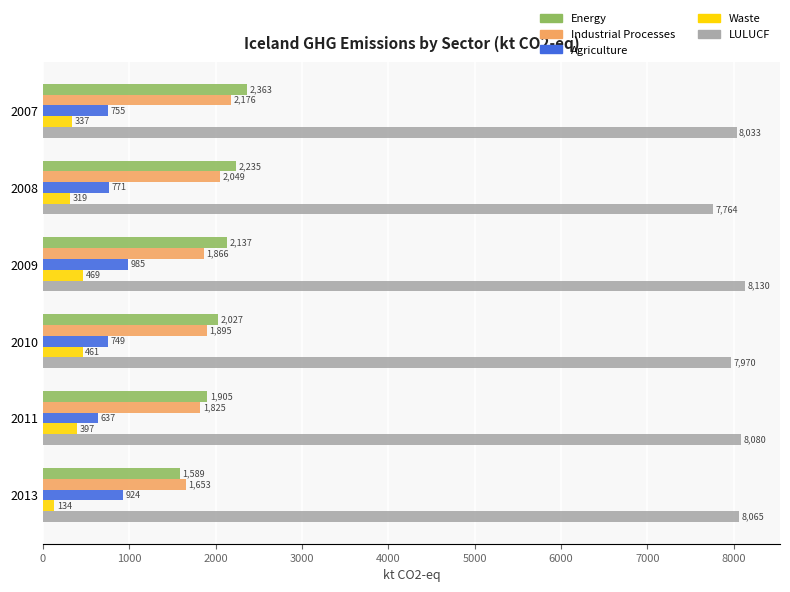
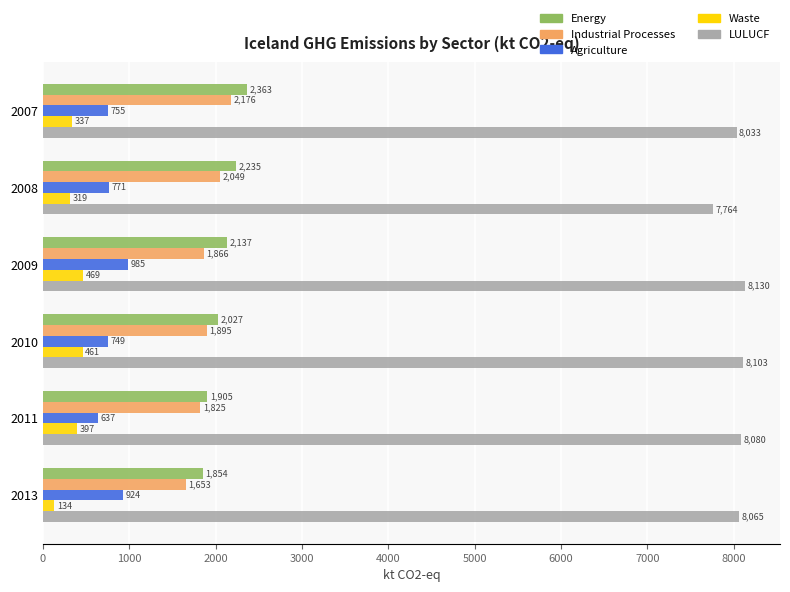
  {
    "Energy": {
      "2007": "2,363",
      "2008": "2,235",
      "2009": "2,137",
      "2010": "2,027",
      "2011": "1,905",
-     "2013": "1,589"
+     "2013": "1,854"
    },
    "Industrial Processes": {
      "2007": "2,176",
      "2008": "2,049",
      "2009": "1,866",
      "2010": "1,895",
      "2011": "1,825",
      "2013": "1,653"
    },
    "Agriculture": {
      "2007": "755",
      "2008": "771",
      "2009": "985",
      "2010": "749",
      "2011": "637",
      "2013": "924"
    },
    "Waste": {
      "2007": "337",
      "2008": "319",
      "2009": "469",
      "2010": "461",
      "2011": "397",
      "2013": "134"
    },
    "LULUCF": {
      "2007": "8,033",
      "2008": "7,764",
      "2009": "8,130",
-     "2010": "7,970",
+     "2010": "8,103",
      "2011": "8,080",
      "2013": "8,065"
    }
  }
